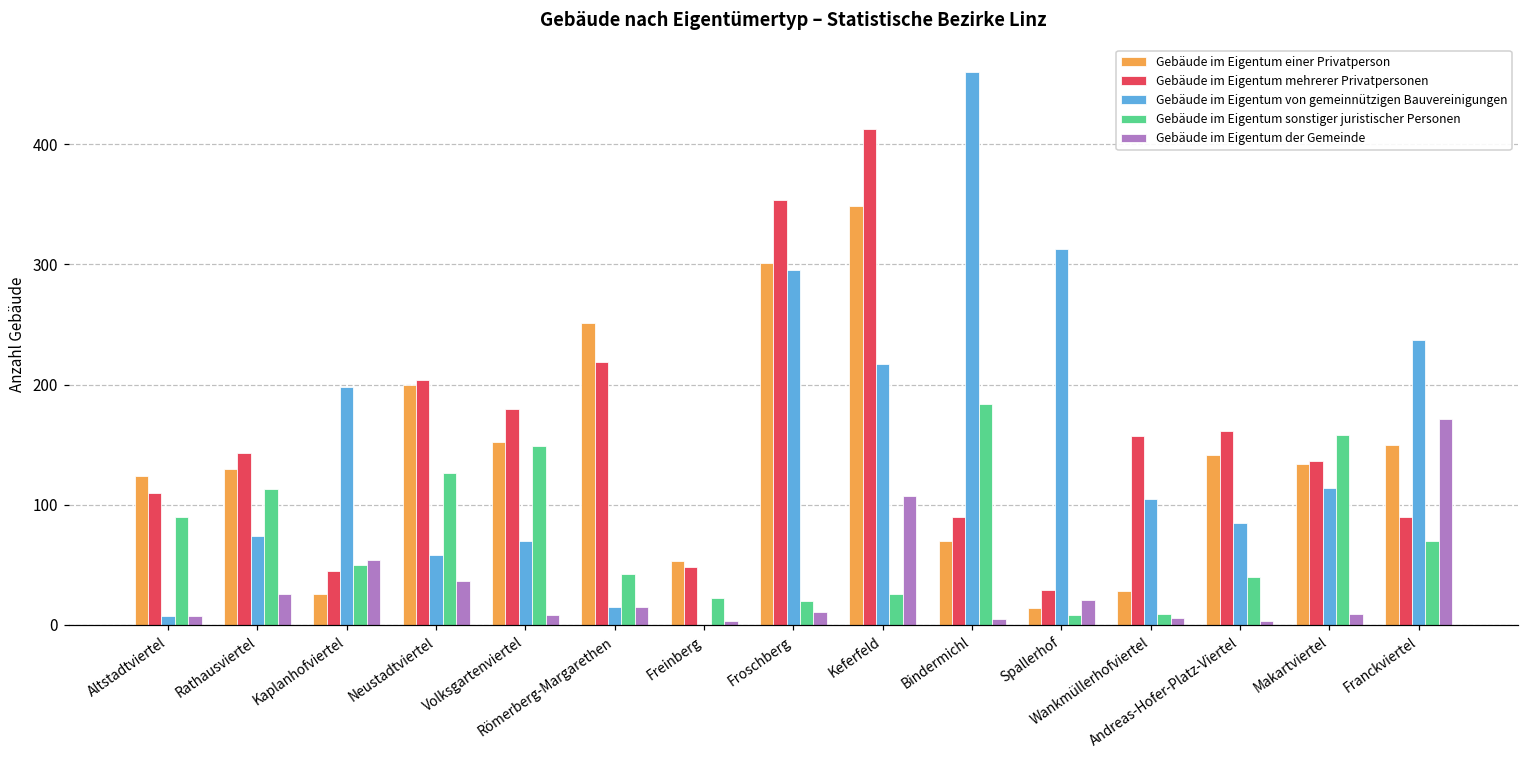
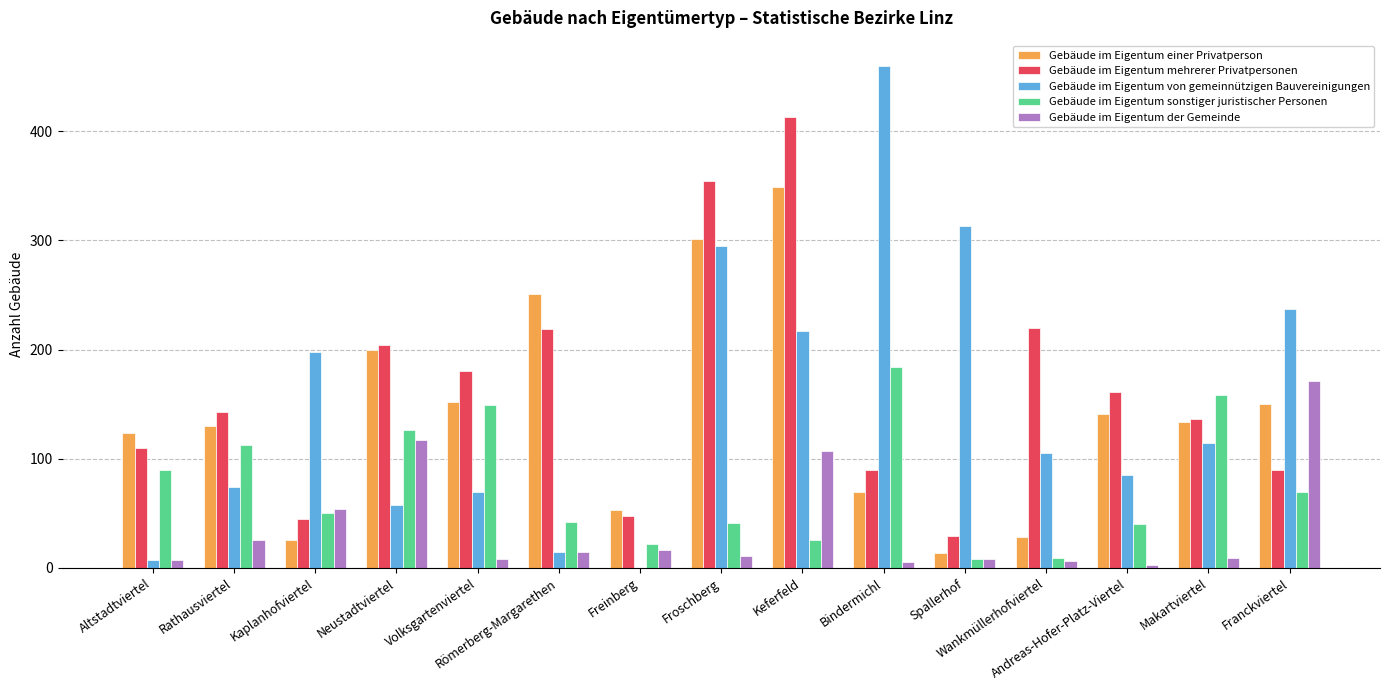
  {
    "Gebäude im Eigentum einer Privatperson": {
      "Altstadtviertel": 124,
      "Rathausviertel": 130,
      "Kaplanhofviertel": 26,
      "Neustadtviertel": 200,
      "Volksgartenviertel": 152,
      "Römerberg-Margarethen": 251,
      "Freinberg": 53,
      "Froschberg": 301,
      "Keferfeld": 349,
      "Bindermichl": 70,
      "Spallerhof": 14,
      "Wankmüllerhofviertel": 28,
      "Andreas-Hofer-Platz-Viertel": 141,
      "Makartviertel": 134,
      "Franckviertel": 150
    },
    "Gebäude im Eigentum mehrerer Privatpersonen": {
      "Altstadtviertel": 110,
      "Rathausviertel": 143,
      "Kaplanhofviertel": 45,
      "Neustadtviertel": 204,
      "Volksgartenviertel": 180,
      "Römerberg-Margarethen": 219,
      "Freinberg": 48,
      "Froschberg": 354,
      "Keferfeld": 413,
      "Bindermichl": 90,
      "Spallerhof": 29,
-     "Wankmüllerhofviertel": 157,
+     "Wankmüllerhofviertel": 220,
      "Andreas-Hofer-Platz-Viertel": 161,
      "Makartviertel": 136,
      "Franckviertel": 90
    },
    "Gebäude im Eigentum von gemeinnützigen Bauvereinigungen": {
      "Altstadtviertel": 7,
      "Rathausviertel": 74,
      "Kaplanhofviertel": 198,
      "Neustadtviertel": 58,
      "Volksgartenviertel": 70,
      "Römerberg-Margarethen": 15,
      "Freinberg": 0,
      "Froschberg": 295,
      "Keferfeld": 217,
      "Bindermichl": 460,
      "Spallerhof": 313,
      "Wankmüllerhofviertel": 105,
      "Andreas-Hofer-Platz-Viertel": 85,
      "Makartviertel": 114,
      "Franckviertel": 237
    },
    "Gebäude im Eigentum sonstiger juristischer Personen": {
      "Altstadtviertel": 90,
      "Rathausviertel": 113,
      "Kaplanhofviertel": 50,
      "Neustadtviertel": 126,
      "Volksgartenviertel": 149,
      "Römerberg-Margarethen": 42,
      "Freinberg": 22,
-     "Froschberg": 20,
+     "Froschberg": 41,
      "Keferfeld": 26,
      "Bindermichl": 184,
      "Spallerhof": 8,
      "Wankmüllerhofviertel": 9,
      "Andreas-Hofer-Platz-Viertel": 40,
      "Makartviertel": 158,
      "Franckviertel": 70
    },
    "Gebäude im Eigentum der Gemeinde": {
      "Altstadtviertel": 7,
      "Rathausviertel": 26,
      "Kaplanhofviertel": 54,
-     "Neustadtviertel": 36,
+     "Neustadtviertel": 117,
      "Volksgartenviertel": 8,
      "Römerberg-Margarethen": 15,
-     "Freinberg": 3,
+     "Freinberg": 16,
      "Froschberg": 11,
      "Keferfeld": 107,
      "Bindermichl": 5,
-     "Spallerhof": 21,
+     "Spallerhof": 8,
      "Wankmüllerhofviertel": 6,
      "Andreas-Hofer-Platz-Viertel": 3,
      "Makartviertel": 9,
      "Franckviertel": 171
    }
  }
